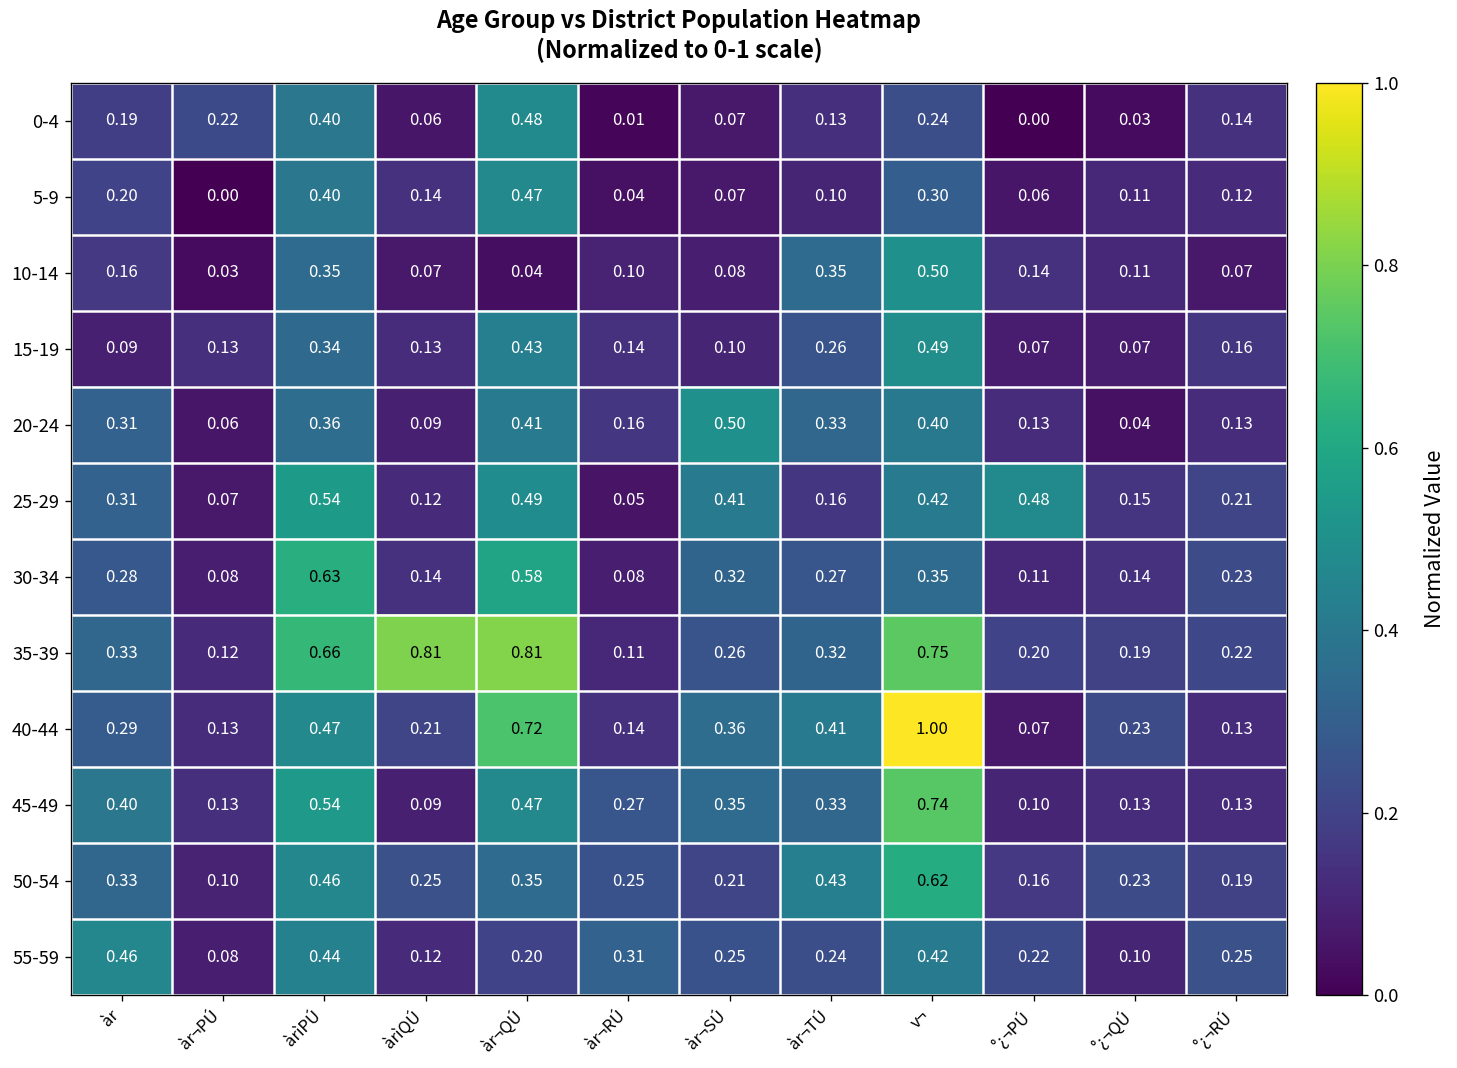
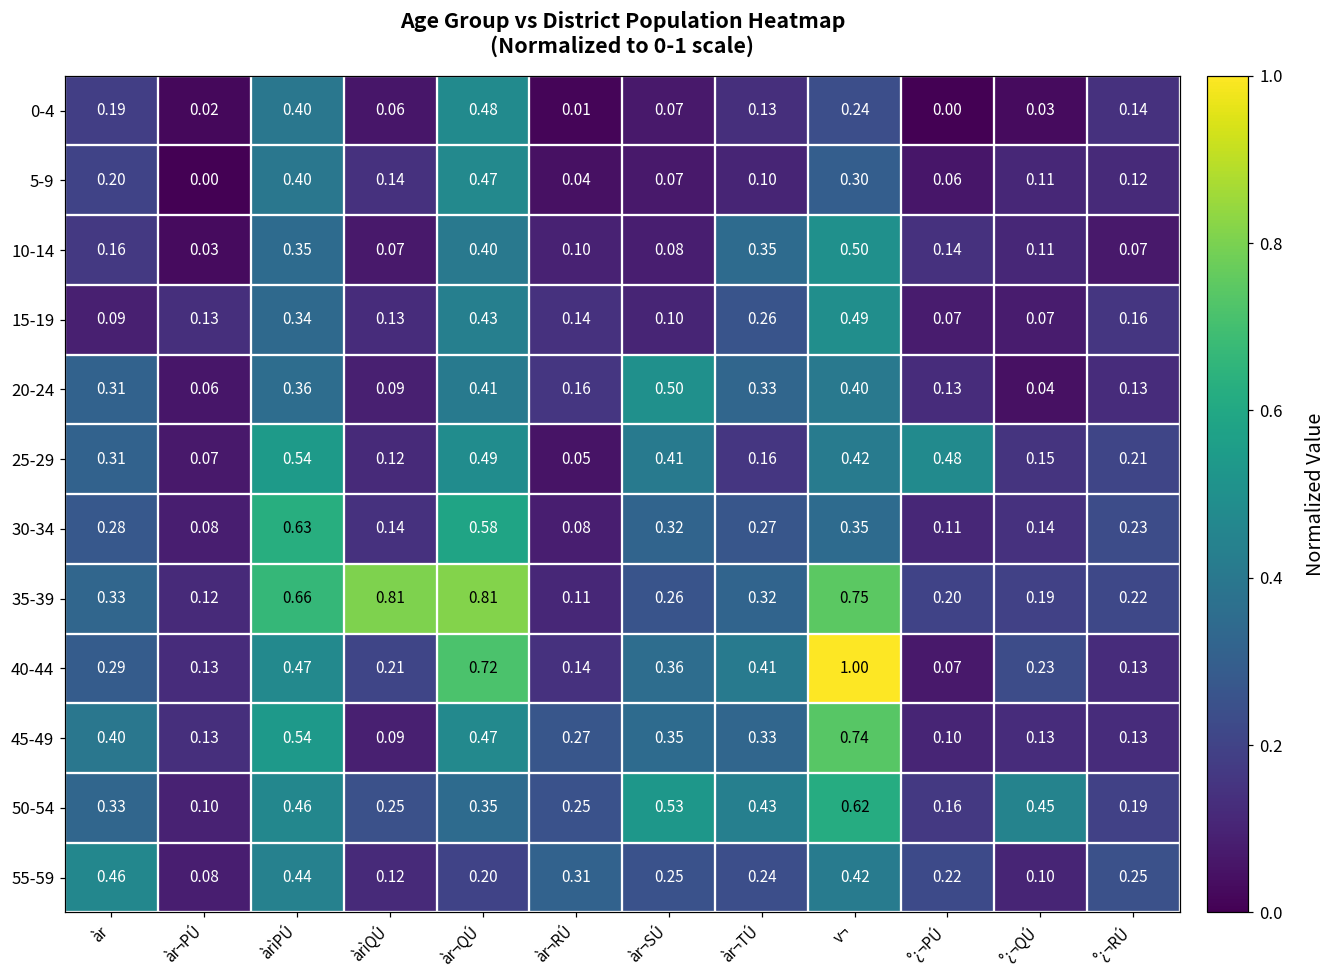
  {
    "0-4": {
      "àr": 0.19,
-     "àr¬PÚ": 0.22,
+     "àr¬PÚ": 0.02,
      "àrìPÚ": 0.40,
      "àrìQÚ": 0.06,
      "àr¬QÚ": 0.48,
      "àr¬RÚ": 0.01,
      "àr¬SÚ": 0.07,
      "àr¬TÚ": 0.13,
      "v¬": 0.24,
      "°¿¬PÚ": 0.00,
      "°¿¬QÚ": 0.03,
      "°¿¬RÚ": 0.14
    },
    "5-9": {
      "àr": 0.20,
      "àr¬PÚ": 0.00,
      "àrìPÚ": 0.40,
      "àrìQÚ": 0.14,
      "àr¬QÚ": 0.47,
      "àr¬RÚ": 0.04,
      "àr¬SÚ": 0.07,
      "àr¬TÚ": 0.10,
      "v¬": 0.30,
      "°¿¬PÚ": 0.06,
      "°¿¬QÚ": 0.11,
      "°¿¬RÚ": 0.12
    },
    "10-14": {
      "àr": 0.16,
      "àr¬PÚ": 0.03,
      "àrìPÚ": 0.35,
      "àrìQÚ": 0.07,
-     "àr¬QÚ": 0.04,
+     "àr¬QÚ": 0.40,
      "àr¬RÚ": 0.10,
      "àr¬SÚ": 0.08,
      "àr¬TÚ": 0.35,
      "v¬": 0.50,
      "°¿¬PÚ": 0.14,
      "°¿¬QÚ": 0.11,
      "°¿¬RÚ": 0.07
    },
    "15-19": {
      "àr": 0.09,
      "àr¬PÚ": 0.13,
      "àrìPÚ": 0.34,
      "àrìQÚ": 0.13,
      "àr¬QÚ": 0.43,
      "àr¬RÚ": 0.14,
      "àr¬SÚ": 0.10,
      "àr¬TÚ": 0.26,
      "v¬": 0.49,
      "°¿¬PÚ": 0.07,
      "°¿¬QÚ": 0.07,
      "°¿¬RÚ": 0.16
    },
    "20-24": {
      "àr": 0.31,
      "àr¬PÚ": 0.06,
      "àrìPÚ": 0.36,
      "àrìQÚ": 0.09,
      "àr¬QÚ": 0.41,
      "àr¬RÚ": 0.16,
      "àr¬SÚ": 0.50,
      "àr¬TÚ": 0.33,
      "v¬": 0.40,
      "°¿¬PÚ": 0.13,
      "°¿¬QÚ": 0.04,
      "°¿¬RÚ": 0.13
    },
    "25-29": {
      "àr": 0.31,
      "àr¬PÚ": 0.07,
      "àrìPÚ": 0.54,
      "àrìQÚ": 0.12,
      "àr¬QÚ": 0.49,
      "àr¬RÚ": 0.05,
      "àr¬SÚ": 0.41,
      "àr¬TÚ": 0.16,
      "v¬": 0.42,
      "°¿¬PÚ": 0.48,
      "°¿¬QÚ": 0.15,
      "°¿¬RÚ": 0.21
    },
    "30-34": {
      "àr": 0.28,
      "àr¬PÚ": 0.08,
      "àrìPÚ": 0.63,
      "àrìQÚ": 0.14,
      "àr¬QÚ": 0.58,
      "àr¬RÚ": 0.08,
      "àr¬SÚ": 0.32,
      "àr¬TÚ": 0.27,
      "v¬": 0.35,
      "°¿¬PÚ": 0.11,
      "°¿¬QÚ": 0.14,
      "°¿¬RÚ": 0.23
    },
    "35-39": {
      "àr": 0.33,
      "àr¬PÚ": 0.12,
      "àrìPÚ": 0.66,
      "àrìQÚ": 0.81,
      "àr¬QÚ": 0.81,
      "àr¬RÚ": 0.11,
      "àr¬SÚ": 0.26,
      "àr¬TÚ": 0.32,
      "v¬": 0.75,
      "°¿¬PÚ": 0.20,
      "°¿¬QÚ": 0.19,
      "°¿¬RÚ": 0.22
    },
    "40-44": {
      "àr": 0.29,
      "àr¬PÚ": 0.13,
      "àrìPÚ": 0.47,
      "àrìQÚ": 0.21,
      "àr¬QÚ": 0.72,
      "àr¬RÚ": 0.14,
      "àr¬SÚ": 0.36,
      "àr¬TÚ": 0.41,
      "v¬": 1.00,
      "°¿¬PÚ": 0.07,
      "°¿¬QÚ": 0.23,
      "°¿¬RÚ": 0.13
    },
    "45-49": {
      "àr": 0.40,
      "àr¬PÚ": 0.13,
      "àrìPÚ": 0.54,
      "àrìQÚ": 0.09,
      "àr¬QÚ": 0.47,
      "àr¬RÚ": 0.27,
      "àr¬SÚ": 0.35,
      "àr¬TÚ": 0.33,
      "v¬": 0.74,
      "°¿¬PÚ": 0.10,
      "°¿¬QÚ": 0.13,
      "°¿¬RÚ": 0.13
    },
    "50-54": {
      "àr": 0.33,
      "àr¬PÚ": 0.10,
      "àrìPÚ": 0.46,
      "àrìQÚ": 0.25,
      "àr¬QÚ": 0.35,
      "àr¬RÚ": 0.25,
-     "àr¬SÚ": 0.21,
+     "àr¬SÚ": 0.53,
      "àr¬TÚ": 0.43,
      "v¬": 0.62,
      "°¿¬PÚ": 0.16,
-     "°¿¬QÚ": 0.23,
+     "°¿¬QÚ": 0.45,
      "°¿¬RÚ": 0.19
    },
    "55-59": {
      "àr": 0.46,
      "àr¬PÚ": 0.08,
      "àrìPÚ": 0.44,
      "àrìQÚ": 0.12,
      "àr¬QÚ": 0.20,
      "àr¬RÚ": 0.31,
      "àr¬SÚ": 0.25,
      "àr¬TÚ": 0.24,
      "v¬": 0.42,
      "°¿¬PÚ": 0.22,
      "°¿¬QÚ": 0.10,
      "°¿¬RÚ": 0.25
    }
  }
